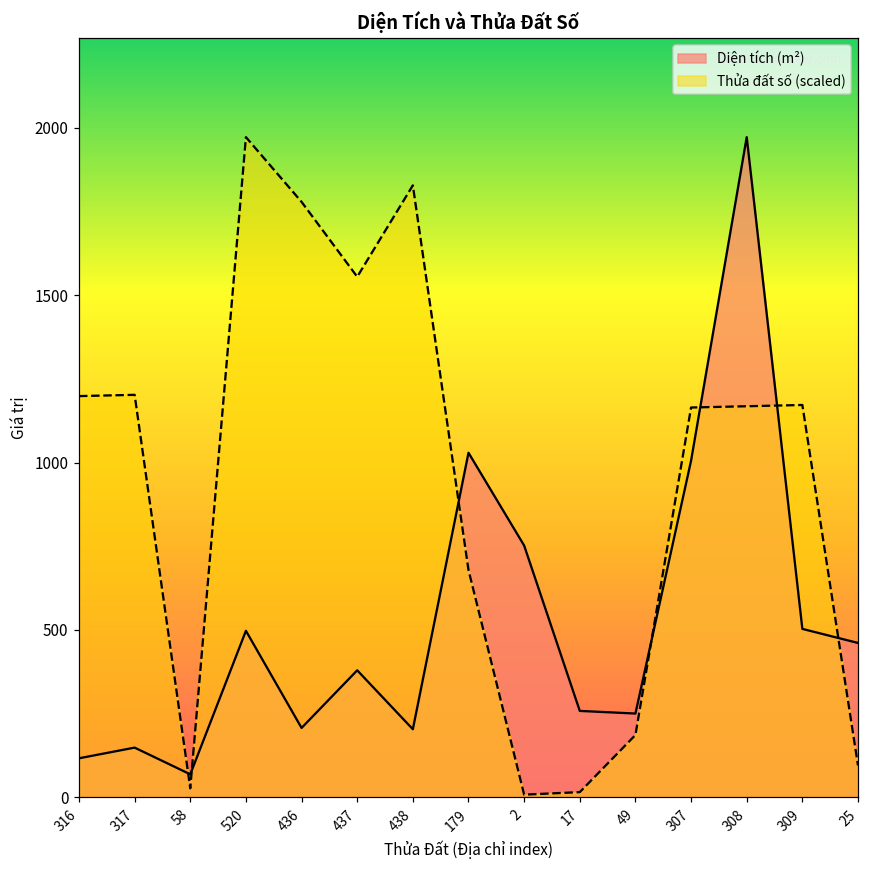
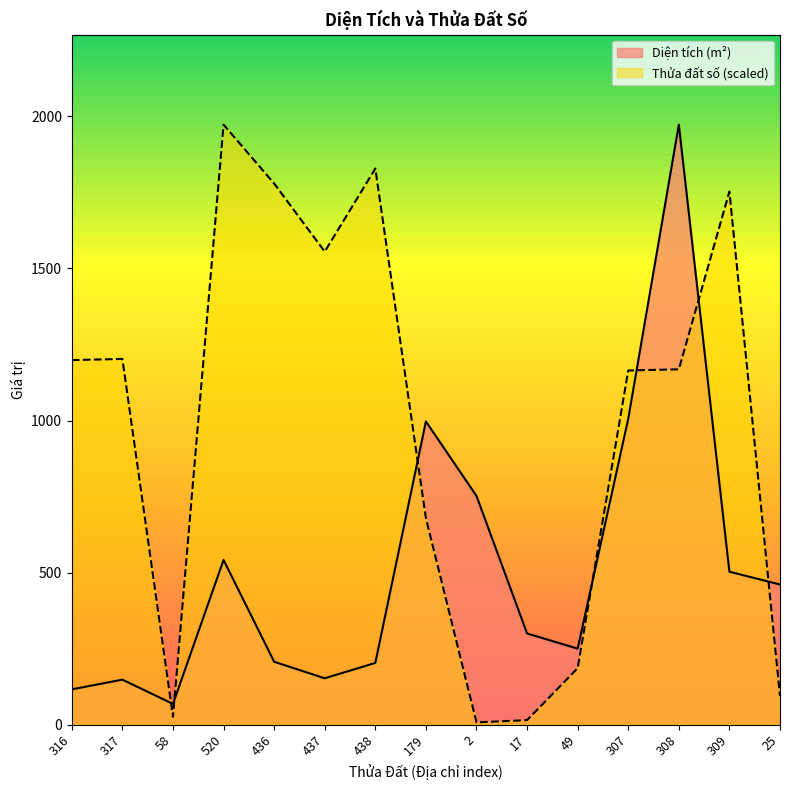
  {
    "Diện tích (m²)": {
      "316": 120,
      "317": 150,
      "58": 70,
-     "520": 500,
+     "520": 540,
      "436": 210,
-     "437": 380,
+     "437": 150,
      "438": 200,
-     "179": 1030,
+     "179": 1000,
      "2": 750,
-     "17": 260,
+     "17": 300,
      "49": 250,
      "307": 1010,
      "308": 1970,
      "309": 500,
      "25": 460
    },
    "Thửa đất số (scaled)": {
      "316": 1200,
      "317": 1200,
      "58": 30,
      "520": 1970,
      "436": 1780,
      "437": 1560,
      "438": 1830,
      "179": 680,
      "2": 10,
      "17": 20,
      "49": 190,
      "307": 1160,
      "308": 1170,
-     "309": 1170,
+     "309": 1750,
      "25": 90
    }
  }
